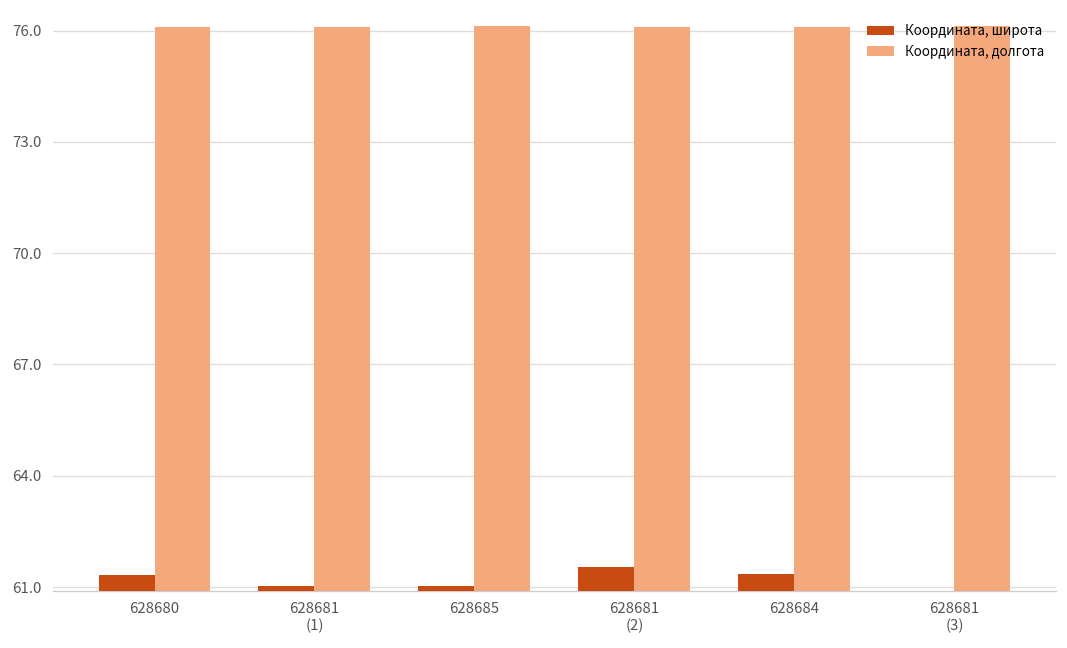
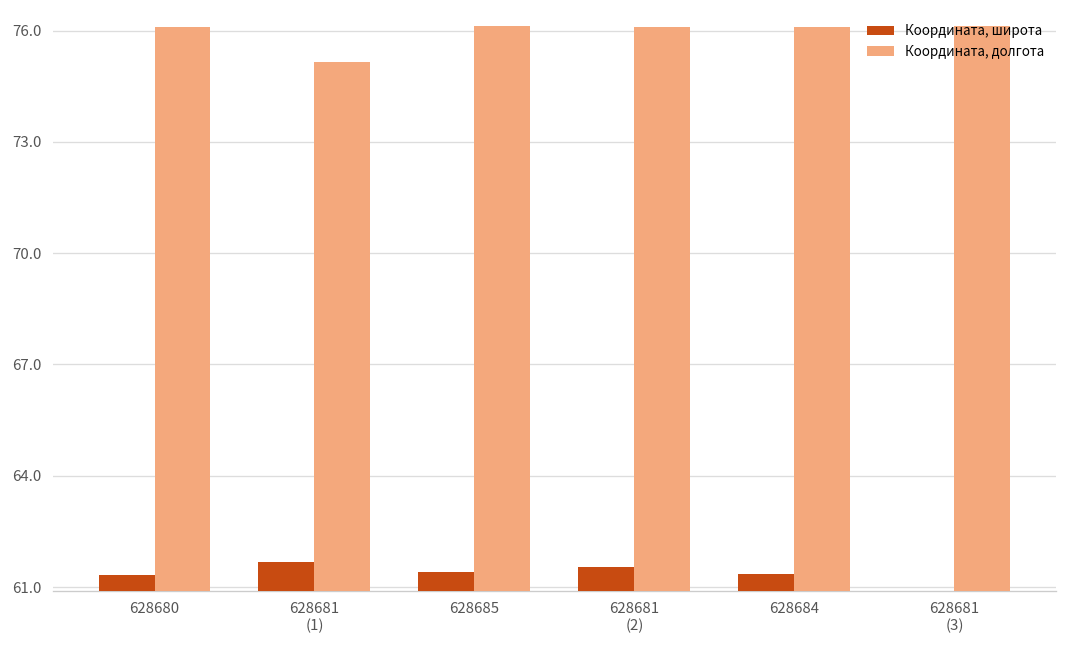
  {
    "Координата, широта": {
      "628680": 61.3,
-     "628681 (1)": 61.0,
-     "628685": 61.0,
+     "628681 (1)": 61.7,
+     "628685": 61.4,
      "628681 (2)": 61.5,
      "628684": 61.4
    },
    "Координата, долгота": {
      "628680": 76.1,
-     "628681 (1)": 76.1,
+     "628681 (1)": 75.2,
      "628685": 76.1,
      "628681 (2)": 76.1,
      "628684": 76.1,
      "628681 (3)": 76.1
    }
  }
